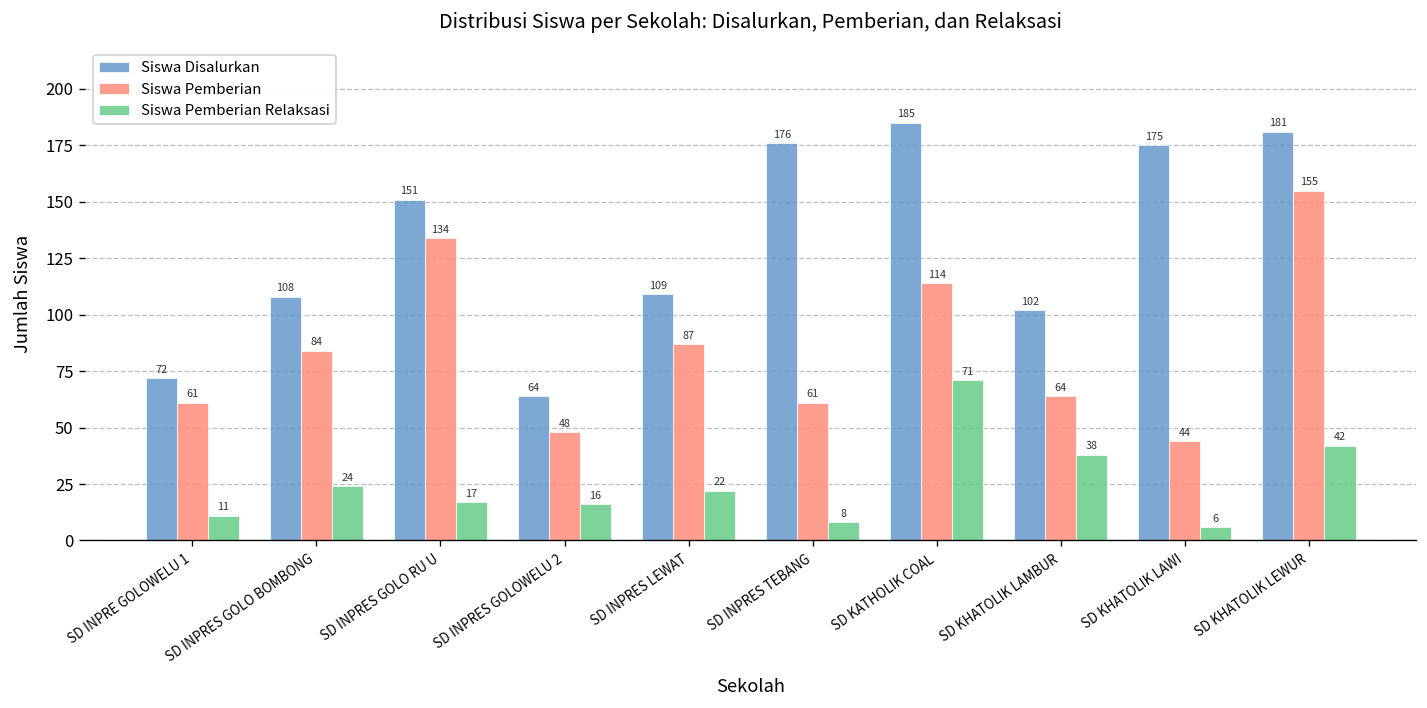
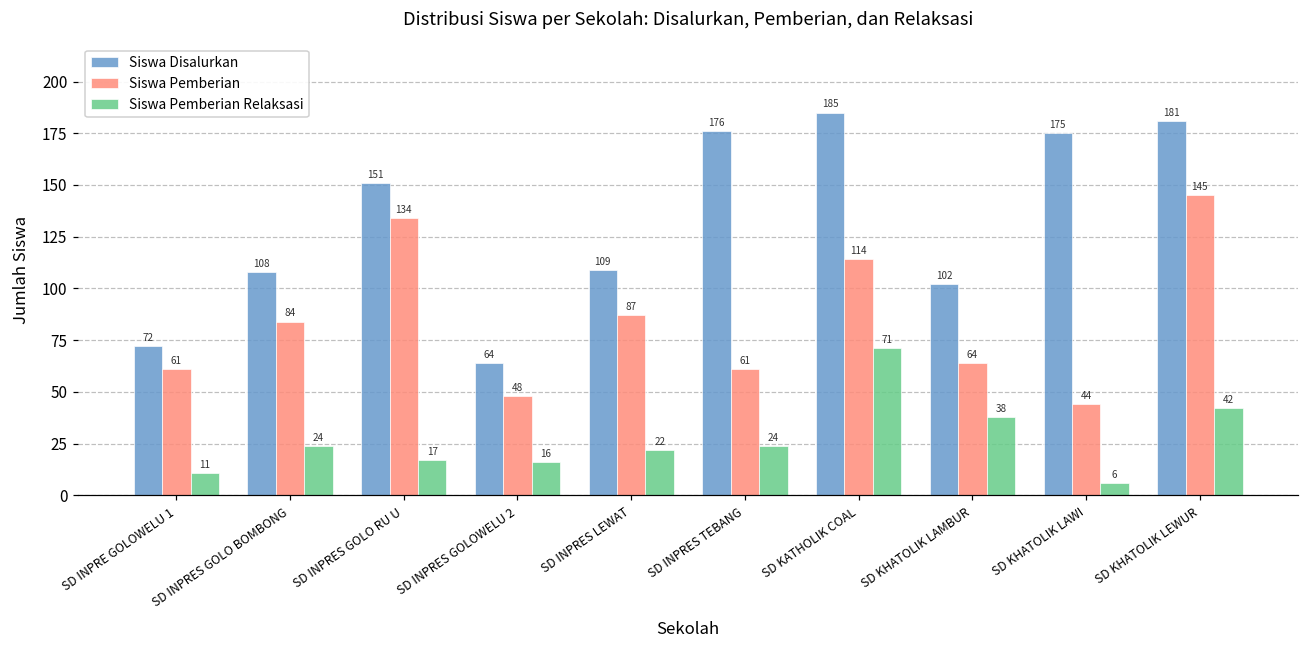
  {
    "Siswa Disalurkan": {
      "SD INPRE GOLOWELU 1": 72,
      "SD INPRES GOLO BOMBONG": 108,
      "SD INPRES GOLO RU U": 151,
      "SD INPRES GOLOWELU 2": 64,
      "SD INPRES LEWAT": 109,
      "SD INPRES TEBANG": 176,
      "SD KATHOLIK COAL": 185,
      "SD KHATOLIK LAMBUR": 102,
      "SD KHATOLIK LAWI": 175,
      "SD KHATOLIK LEWUR": 181
    },
    "Siswa Pemberian": {
      "SD INPRE GOLOWELU 1": 61,
      "SD INPRES GOLO BOMBONG": 84,
      "SD INPRES GOLO RU U": 134,
      "SD INPRES GOLOWELU 2": 48,
      "SD INPRES LEWAT": 87,
      "SD INPRES TEBANG": 61,
      "SD KATHOLIK COAL": 114,
      "SD KHATOLIK LAMBUR": 64,
      "SD KHATOLIK LAWI": 44,
-     "SD KHATOLIK LEWUR": 155
+     "SD KHATOLIK LEWUR": 145
    },
    "Siswa Pemberian Relaksasi": {
      "SD INPRE GOLOWELU 1": 11,
      "SD INPRES GOLO BOMBONG": 24,
      "SD INPRES GOLO RU U": 17,
      "SD INPRES GOLOWELU 2": 16,
      "SD INPRES LEWAT": 22,
-     "SD INPRES TEBANG": 8,
+     "SD INPRES TEBANG": 24,
      "SD KATHOLIK COAL": 71,
      "SD KHATOLIK LAMBUR": 38,
      "SD KHATOLIK LAWI": 6,
      "SD KHATOLIK LEWUR": 42
    }
  }
